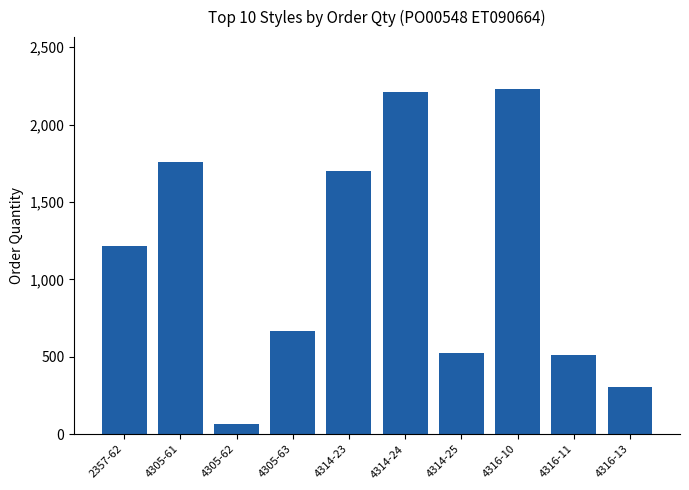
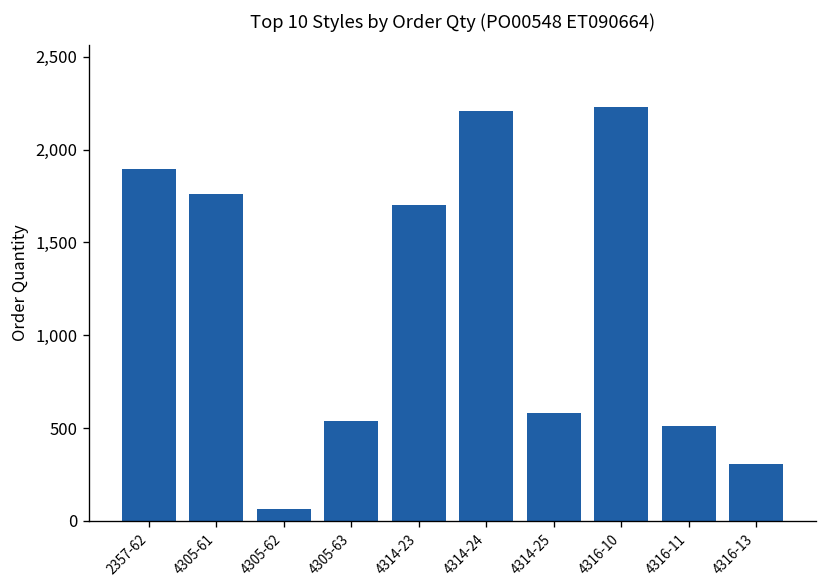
  {
-   "2357-62": "1,220",
+   "2357-62": "1,900",
    "4305-61": "1,760",
    "4305-62": "70",
-   "4305-63": "670",
+   "4305-63": "540",
    "4314-23": "1,700",
    "4314-24": "2,210",
-   "4314-25": "530",
+   "4314-25": "580",
    "4316-10": "2,230",
    "4316-11": "510",
    "4316-13": "310"
  }
